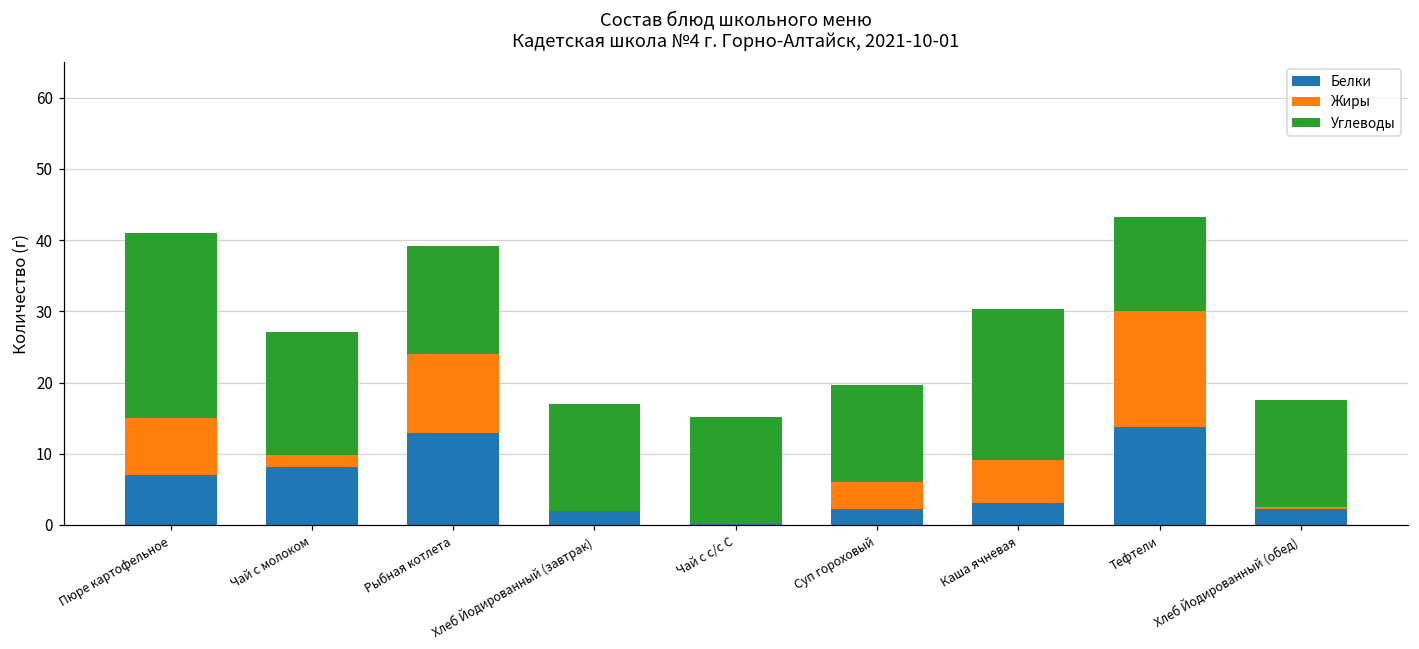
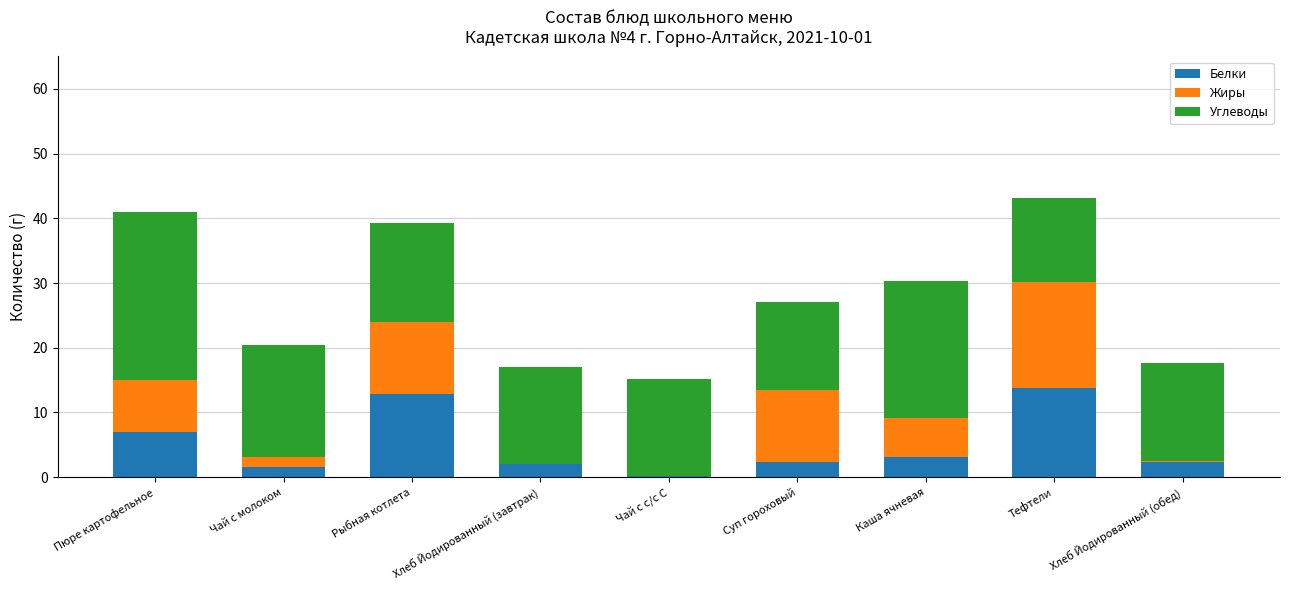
  {
    "Белки": {
      "Пюре картофельное": 7,
-     "Чай с молоком": 8,
+     "Чай с молоком": 2,
      "Рыбная котлета": 13,
      "Хлеб Йодированный (завтрак)": 2,
      "Суп гороховый": 2,
      "Каша ячневая": 3,
      "Тефтели": 14,
      "Хлеб Йодированный (обед)": 2
    },
    "Жиры": {
      "Пюре картофельное": 8,
      "Чай с молоком": 2,
      "Рыбная котлета": 11,
      "Хлеб Йодированный (завтрак)": 0,
      "Чай с с/с С": 0,
-     "Суп гороховый": 4,
+     "Суп гороховый": 11,
      "Каша ячневая": 6,
      "Тефтели": 16
    },
    "Углеводы": {
      "Пюре картофельное": 26,
      "Чай с молоком": 17,
      "Рыбная котлета": 15,
      "Хлеб Йодированный (завтрак)": 15,
      "Чай с с/с С": 15,
      "Суп гороховый": 14,
      "Каша ячневая": 21,
      "Тефтели": 13,
      "Хлеб Йодированный (обед)": 15
    }
  }
